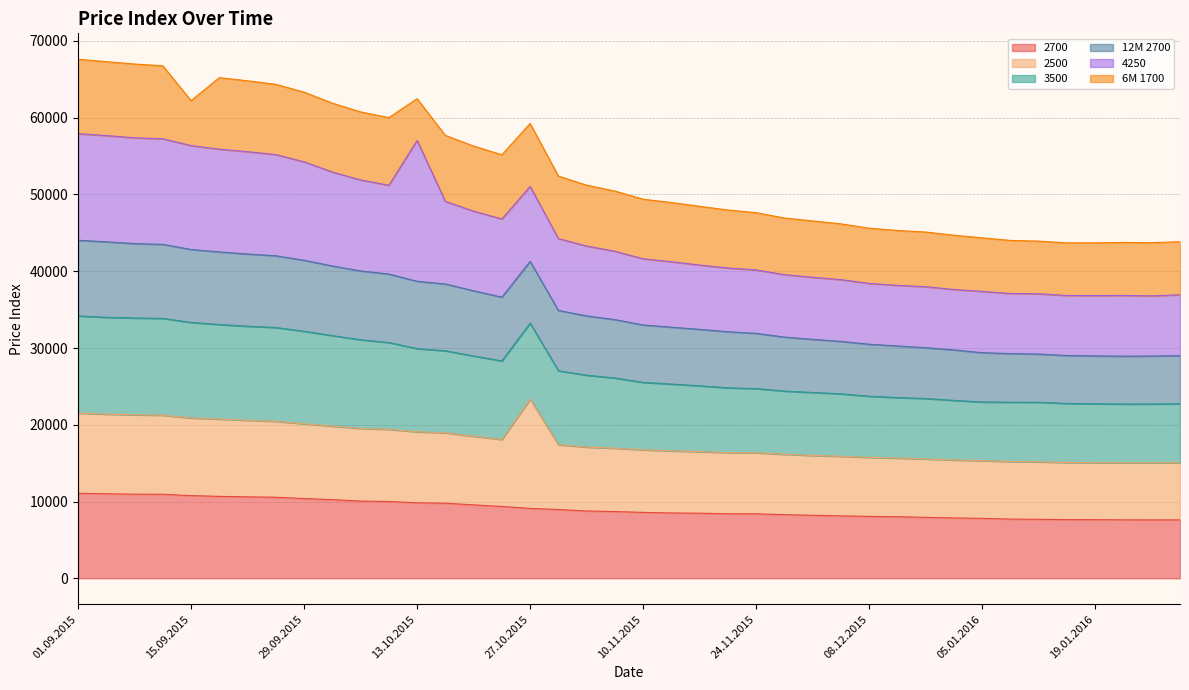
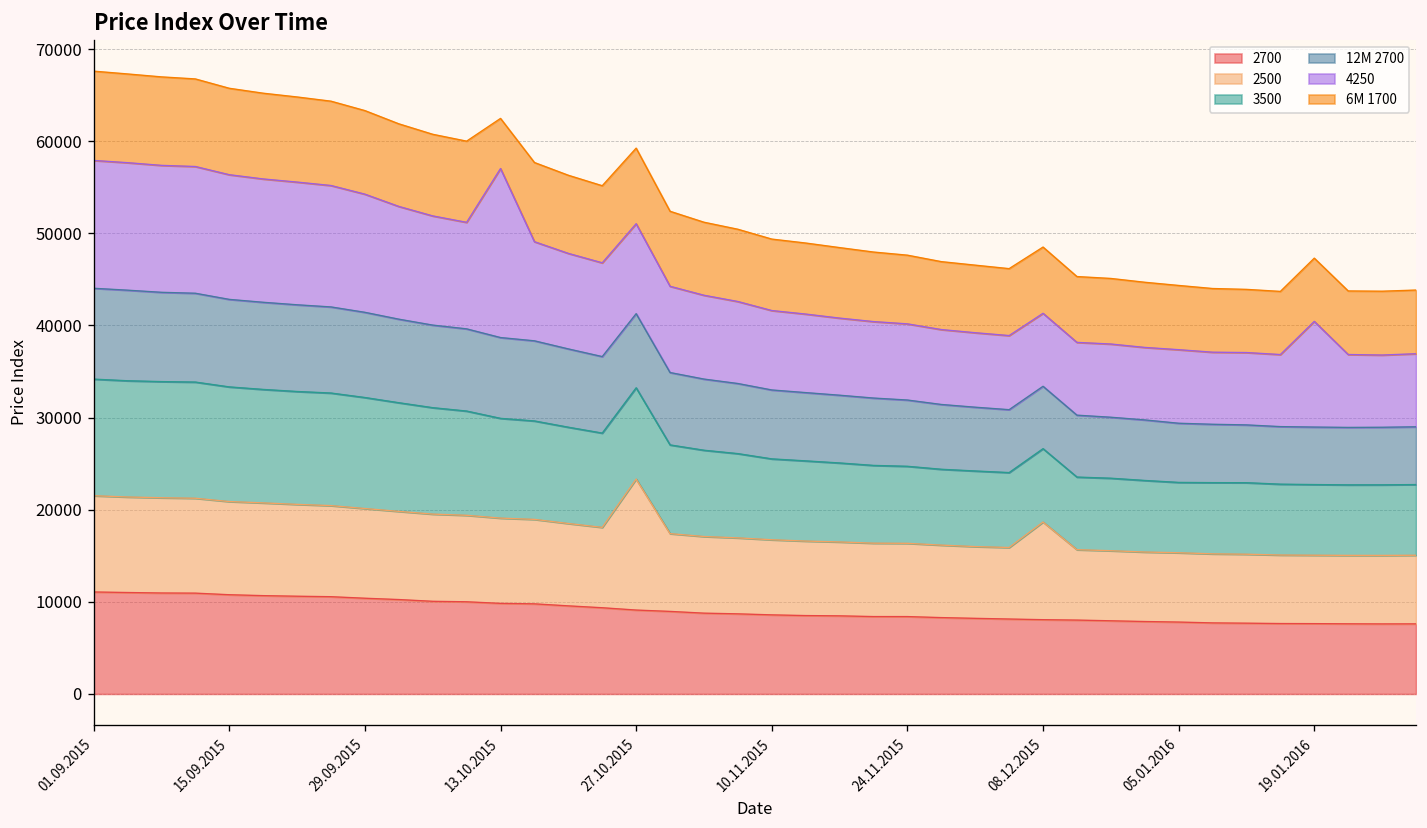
  {
    "2700": {
      "01.09.2015": 11000,
      "15.09.2015": 11000,
      "29.09.2015": 10000,
      "13.10.2015": 10000,
      "27.10.2015": 9000,
      "10.11.2015": 9000,
      "24.11.2015": 8000,
      "08.12.2015": 8000,
      "05.01.2016": 8000,
      "19.01.2016": 8000
    },
    "2500": {
      "01.09.2015": 10000,
      "15.09.2015": 10000,
      "29.09.2015": 10000,
      "13.10.2015": 9000,
      "27.10.2015": 14000,
      "10.11.2015": 8000,
      "24.11.2015": 8000,
-     "08.12.2015": 8000,
+     "08.12.2015": 11000,
      "05.01.2016": 8000,
      "19.01.2016": 7000
    },
    "4250": {
      "01.09.2015": 14000,
      "15.09.2015": 14000,
      "29.09.2015": 13000,
      "13.10.2015": 18000,
      "27.10.2015": 10000,
      "10.11.2015": 9000,
      "24.11.2015": 8000,
      "08.12.2015": 8000,
      "05.01.2016": 8000,
-     "19.01.2016": 8000
+     "19.01.2016": 11000
    },
    "6M 1700": {
      "01.09.2015": 10000,
-     "15.09.2015": 6000,
+     "15.09.2015": 9000,
      "29.09.2015": 9000,
      "13.10.2015": 5000,
      "27.10.2015": 8000,
      "10.11.2015": 8000,
      "24.11.2015": 7000,
      "08.12.2015": 7000,
      "05.01.2016": 7000,
      "19.01.2016": 7000
    }
  }
